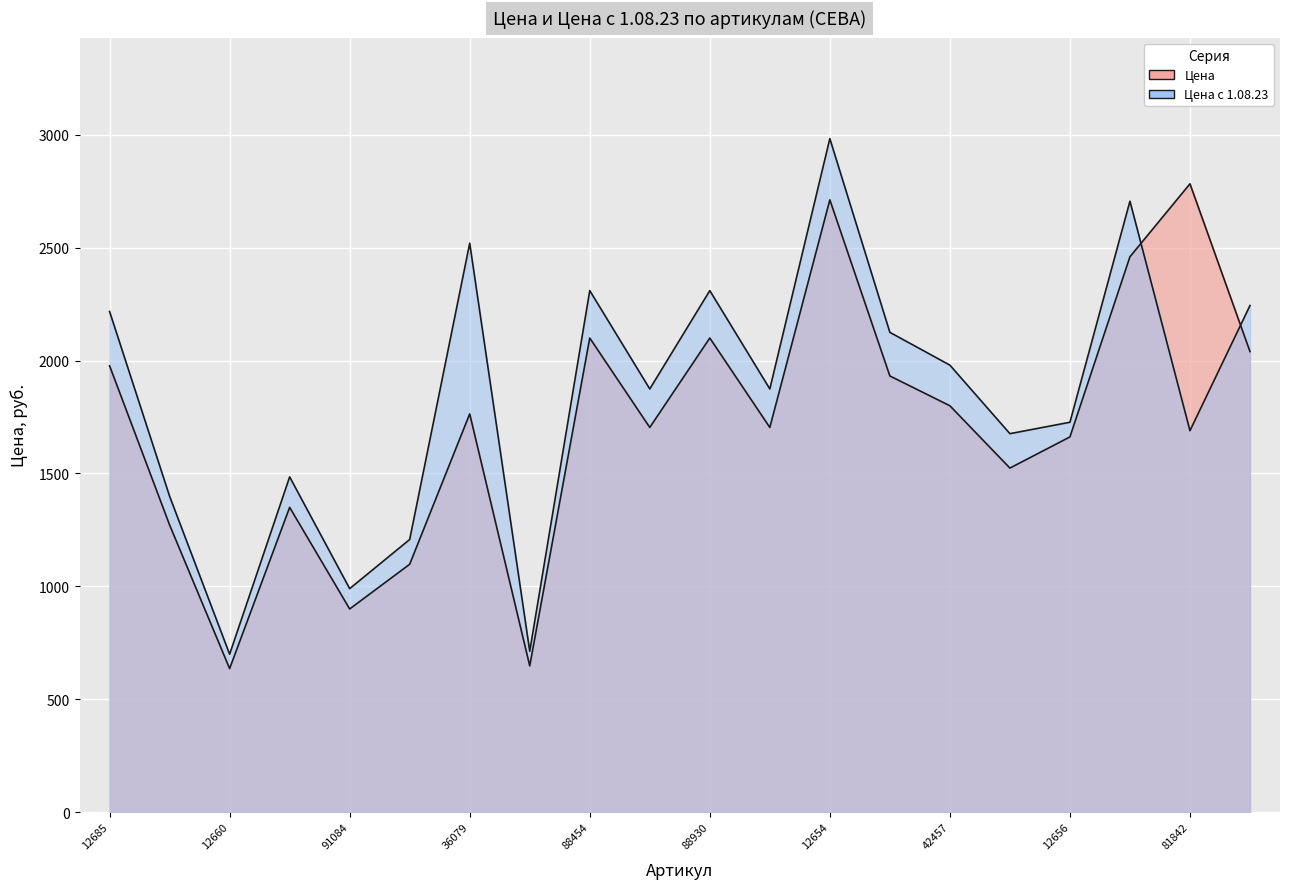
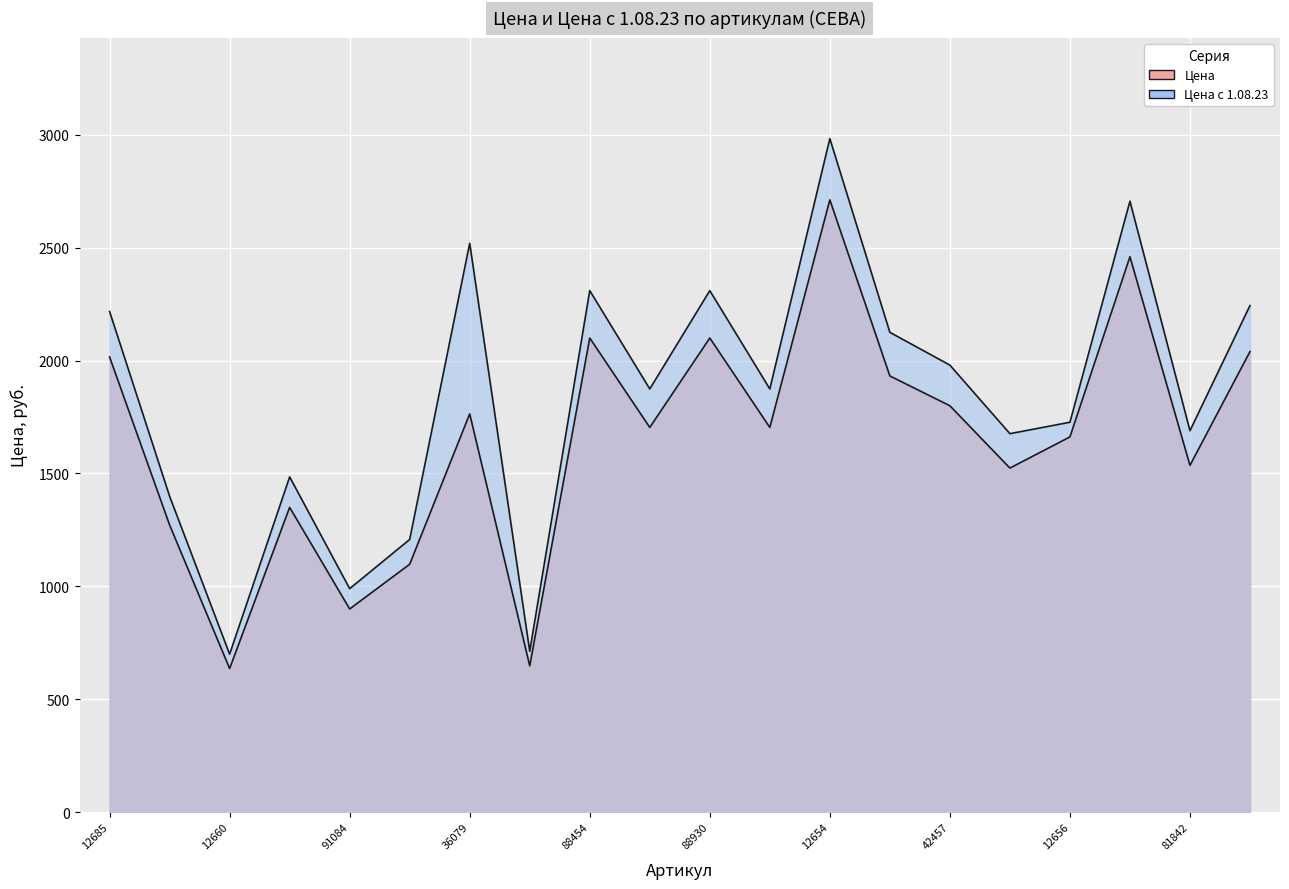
  {
    "Цена": {
-     "12685": 1980,
+     "12685": 2020,
      "12660": 640,
      "91084": 900,
      "36079": 1760,
      "88454": 2100,
      "88930": 2100,
      "12654": 2710,
      "42457": 1800,
      "12656": 1660,
-     "81842": 2780
+     "81842": 1540
    },
    "Цена с 1.08.23": {
      "12685": 2220,
      "12660": 700,
      "91084": 990,
      "36079": 2520,
      "88454": 2310,
      "88930": 2310,
      "12654": 2980,
      "42457": 1980,
      "12656": 1730,
      "81842": 1690
    }
  }
